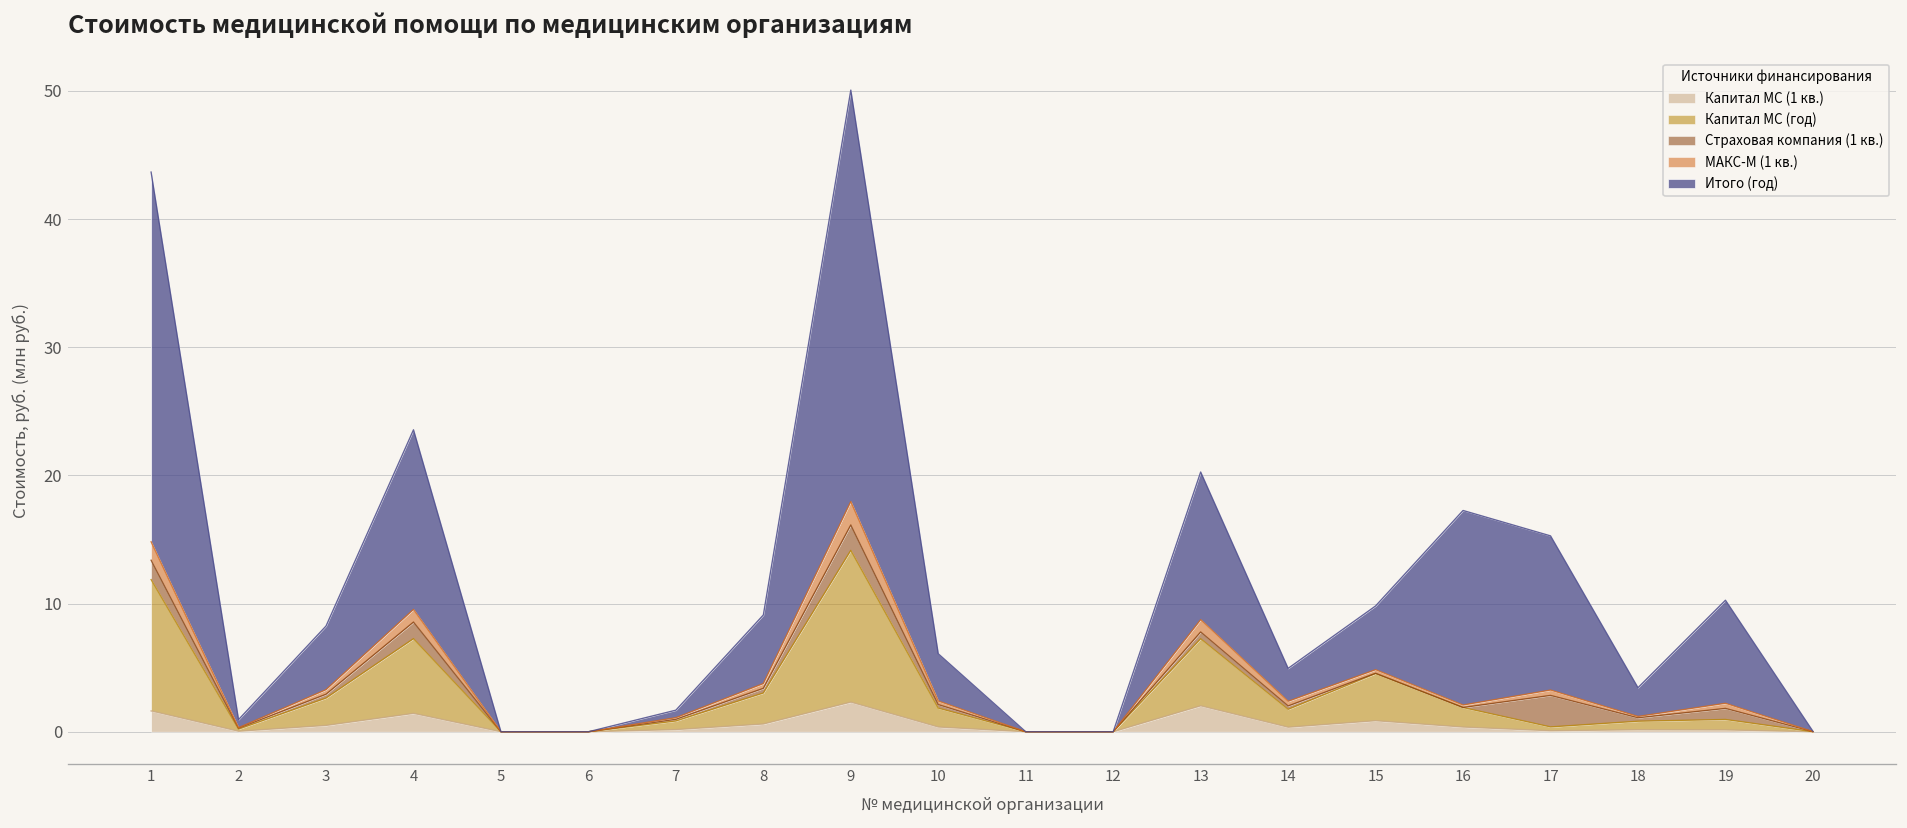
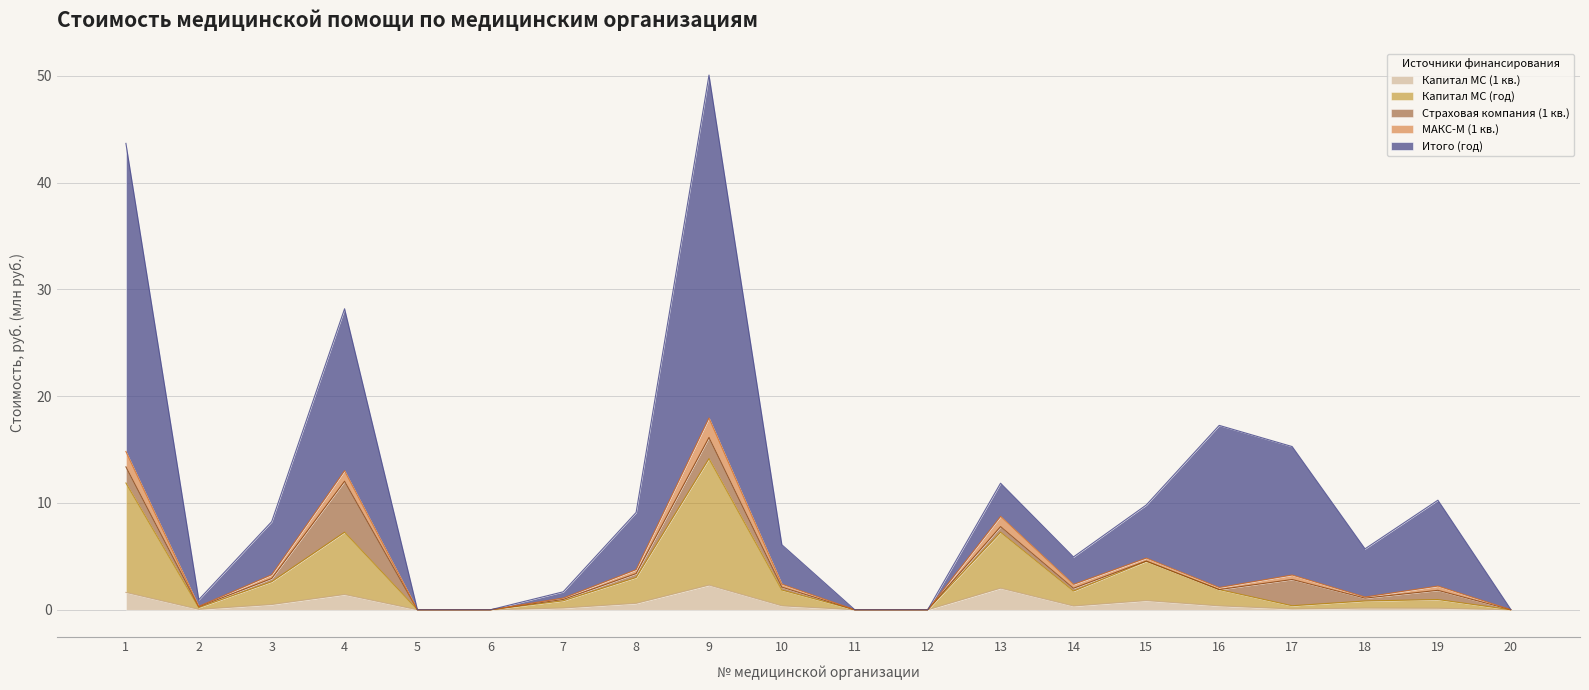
  {
    "Капитал МС (1 кв.)": {
      "1": 1.6,
      "3": 0.5,
      "4": 1.4,
      "7": 0.2,
      "8": 0.6,
      "9": 2.3,
      "10": 0.4,
      "13": 2.0,
      "14": 0.4,
      "15": 0.9,
      "16": 0.4,
      "17": 0.1,
      "18": 0.2,
      "19": 0.1
    },
    "Страховая компания (1 кв.)": {
      "1": 1.5,
      "3": 0.3,
-     "4": 1.3,
+     "4": 4.8,
      "8": 0.4,
      "9": 2.0,
      "10": 0.3,
      "13": 0.5,
      "14": 0.3,
      "17": 2.5,
      "19": 0.9
    },
    "Итого (год)": {
      "1": 28.8,
      "2": 0.6,
      "3": 5.0,
-     "4": 14.0,
+     "4": 15.2,
      "7": 0.6,
      "8": 5.4,
      "9": 32.1,
      "10": 3.7,
-     "13": 11.5,
+     "13": 3.1,
      "14": 2.6,
      "15": 5.0,
      "16": 15.2,
      "17": 12.0,
-     "18": 2.2,
+     "18": 4.5,
      "19": 8.0
    }
  }
